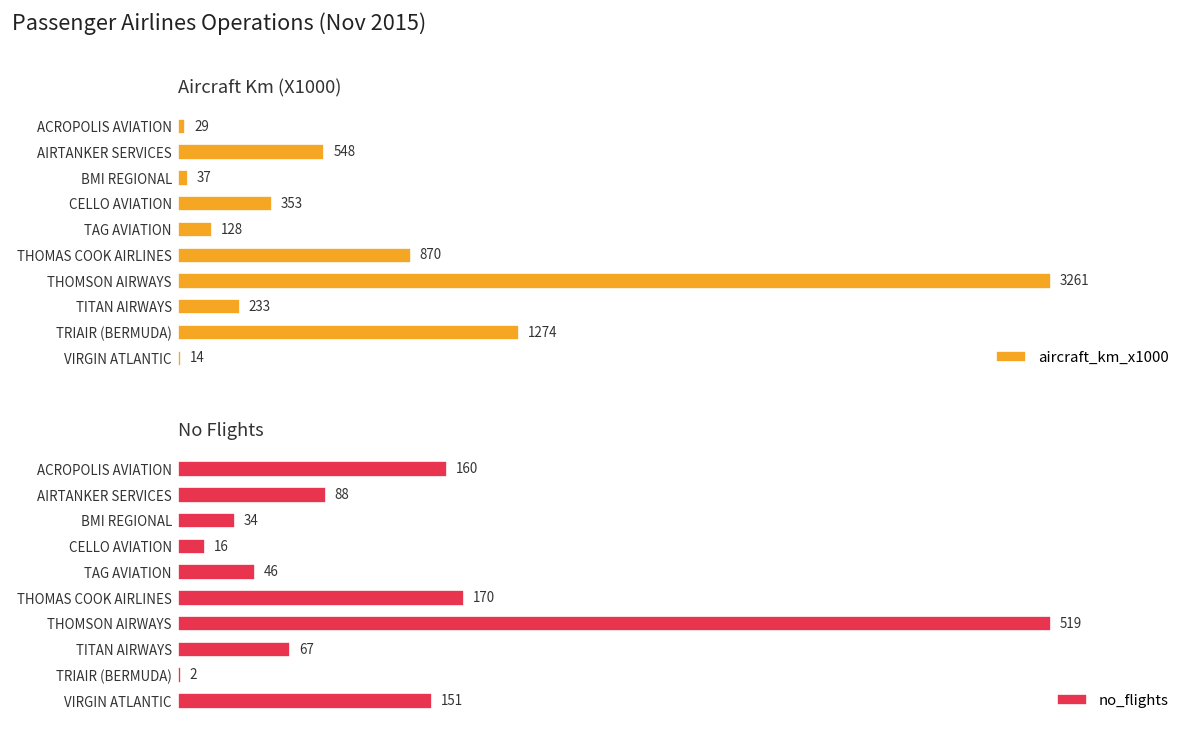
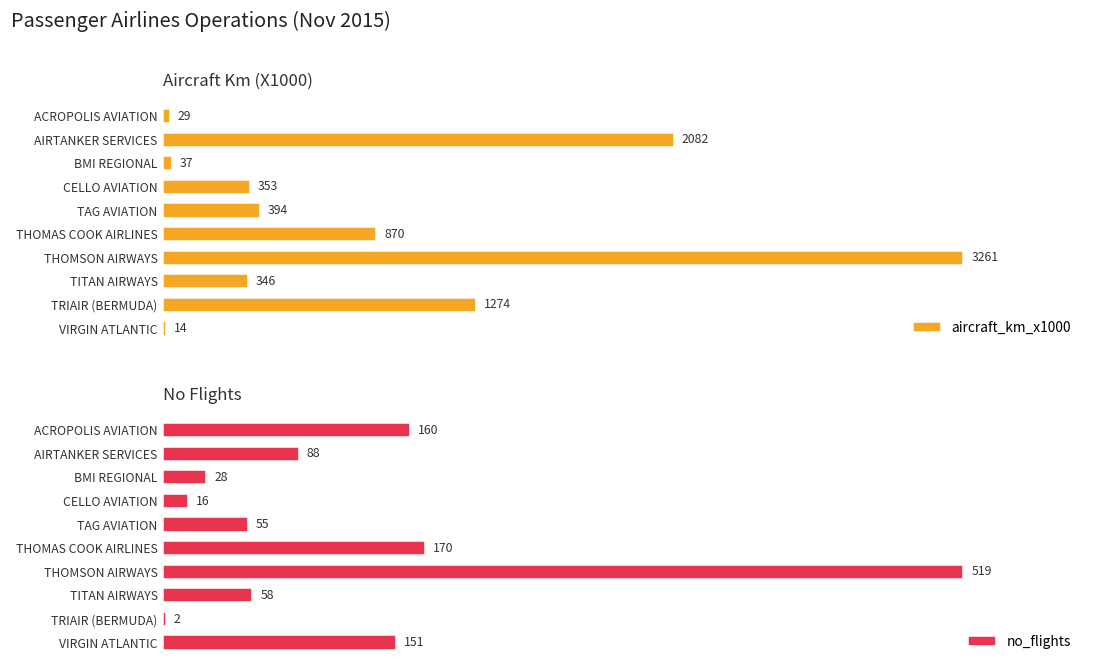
  {
    "Aircraft Km (X1000)": {
      "ACROPOLIS AVIATION": 29,
-     "AIRTANKER SERVICES": 548,
+     "AIRTANKER SERVICES": 2082,
      "BMI REGIONAL": 37,
      "CELLO AVIATION": 353,
-     "TAG AVIATION": 128,
+     "TAG AVIATION": 394,
      "THOMAS COOK AIRLINES": 870,
      "THOMSON AIRWAYS": 3261,
-     "TITAN AIRWAYS": 233,
+     "TITAN AIRWAYS": 346,
      "TRIAIR (BERMUDA)": 1274,
      "VIRGIN ATLANTIC": 14
    },
    "No Flights": {
      "ACROPOLIS AVIATION": 160,
      "AIRTANKER SERVICES": 88,
-     "BMI REGIONAL": 34,
+     "BMI REGIONAL": 28,
      "CELLO AVIATION": 16,
-     "TAG AVIATION": 46,
+     "TAG AVIATION": 55,
      "THOMAS COOK AIRLINES": 170,
      "THOMSON AIRWAYS": 519,
-     "TITAN AIRWAYS": 67,
+     "TITAN AIRWAYS": 58,
      "TRIAIR (BERMUDA)": 2,
      "VIRGIN ATLANTIC": 151
    }
  }
